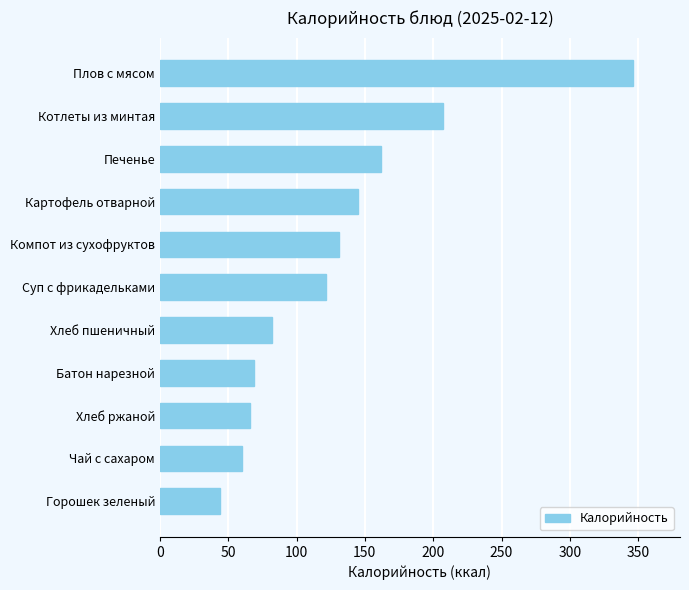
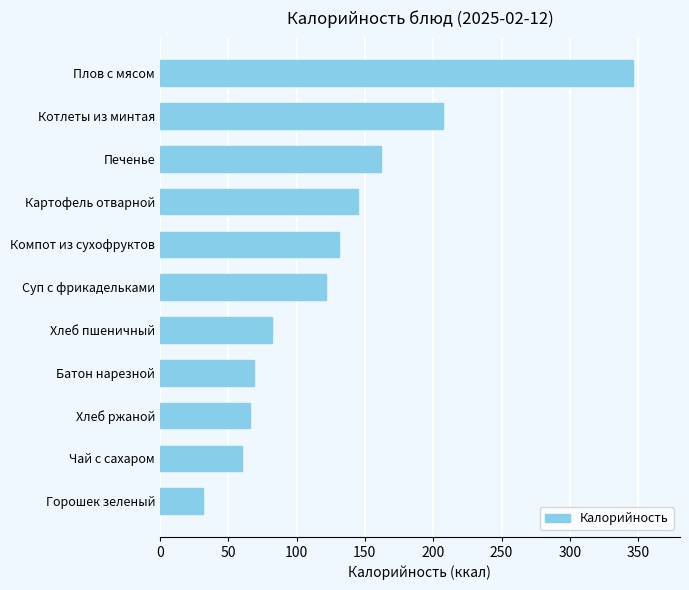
  {
    "Плов с мясом": 346,
    "Котлеты из минтая": 207,
    "Печенье": 162,
    "Картофель отварной": 145,
    "Компот из сухофруктов": 131,
    "Суп с фрикадельками": 122,
    "Хлеб пшеничный": 82,
    "Батон нарезной": 69,
    "Хлеб ржаной": 66,
    "Чай с сахаром": 60,
-   "Горошек зеленый": 44
+   "Горошек зеленый": 32
  }
